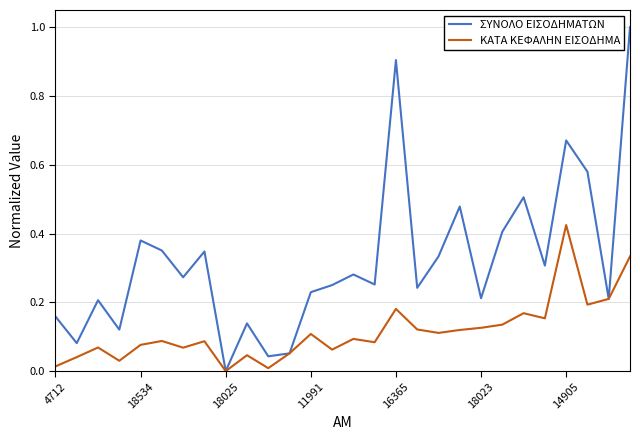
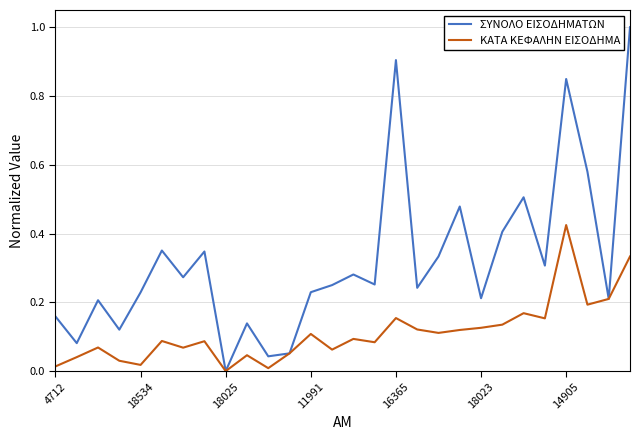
  {
    "ΣΥΝΟΛΟ ΕΙΣΟΔΗΜΑΤΩΝ": {
      "4712": 0.16,
-     "18534": 0.38,
+     "18534": 0.23,
      "11991": 0.23,
      "16365": 0.90,
      "18023": 0.21,
-     "14905": 0.67
+     "14905": 0.85
    },
    "ΚΑΤΑ ΚΕΦΑΛΗΝ ΕΙΣΟΔΗΜΑ": {
      "4712": 0.01,
-     "18534": 0.08,
+     "18534": 0.02,
      "11991": 0.11,
-     "16365": 0.18,
+     "16365": 0.15,
      "18023": 0.13,
      "14905": 0.42
    }
  }
